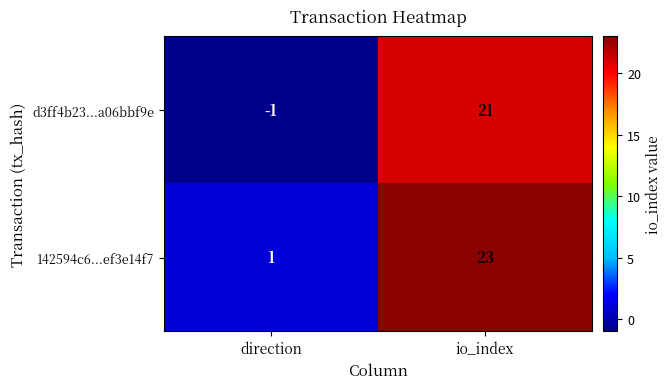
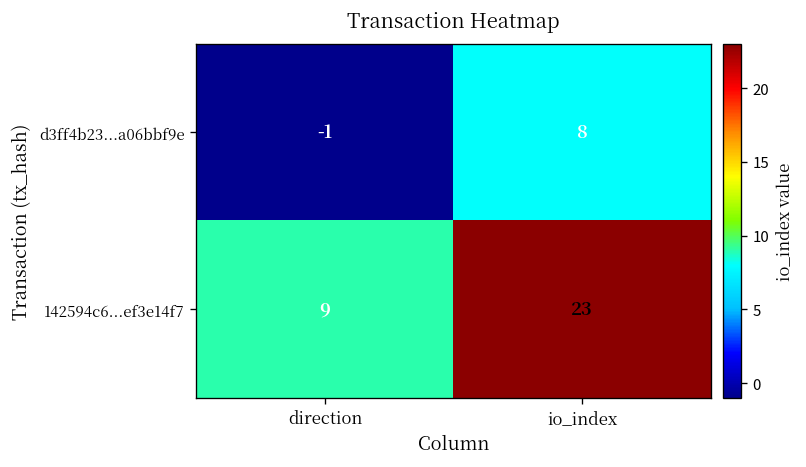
  {
    "d3ff4b23...a06bbf9e": {
      "direction": -1,
-     "io_index": 21
+     "io_index": 8
    },
    "142594c6...ef3e14f7": {
-     "direction": 1,
+     "direction": 9,
      "io_index": 23
    }
  }
